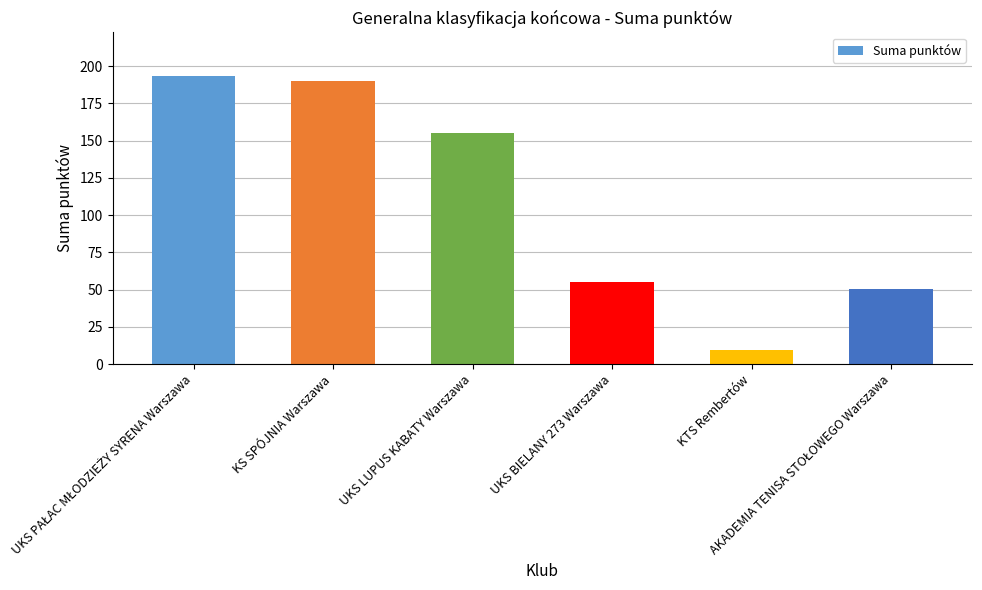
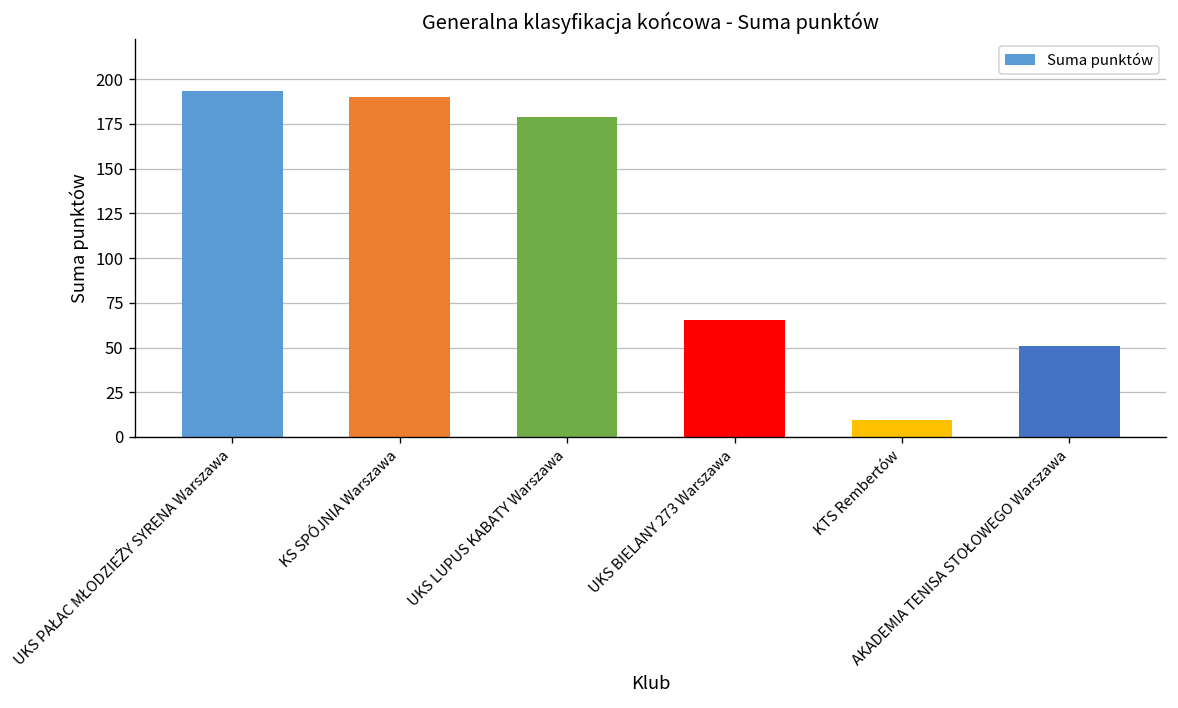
  {
    "UKS PAŁAC MŁODZIEŻY SYRENA Warszawa": 194,
    "KS SPÓJNIA Warszawa": 190,
-   "UKS LUPUS KABATY Warszawa": 155,
-   "UKS BIELANY 273 Warszawa": 55,
+   "UKS LUPUS KABATY Warszawa": 179,
+   "UKS BIELANY 273 Warszawa": 66,
    "KTS Rembertów": 10,
    "AKADEMIA TENISA STOŁOWEGO Warszawa": 51
  }
